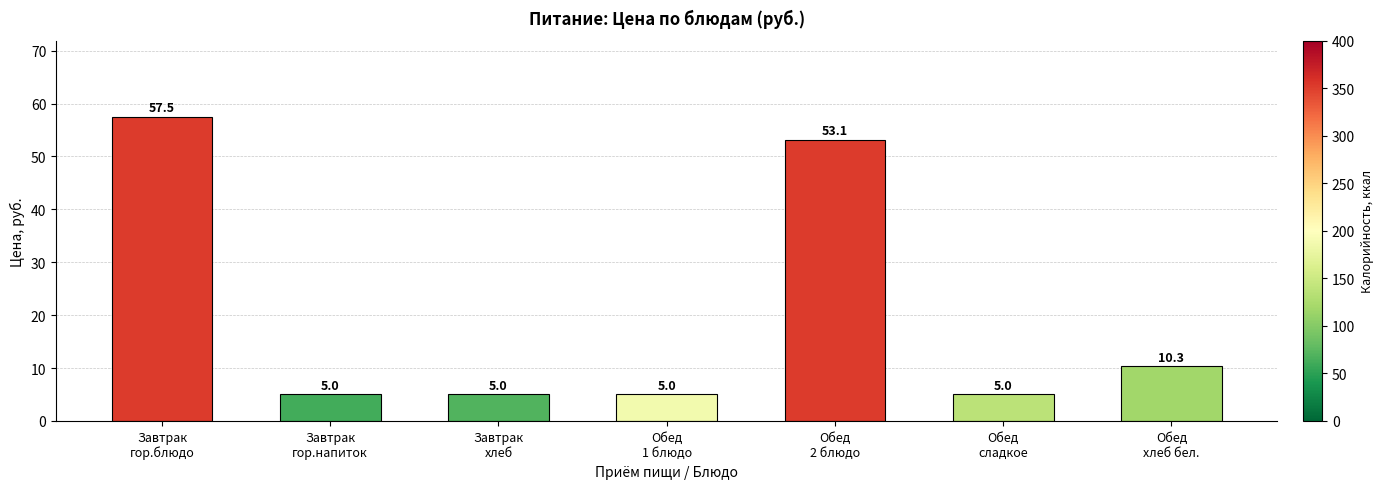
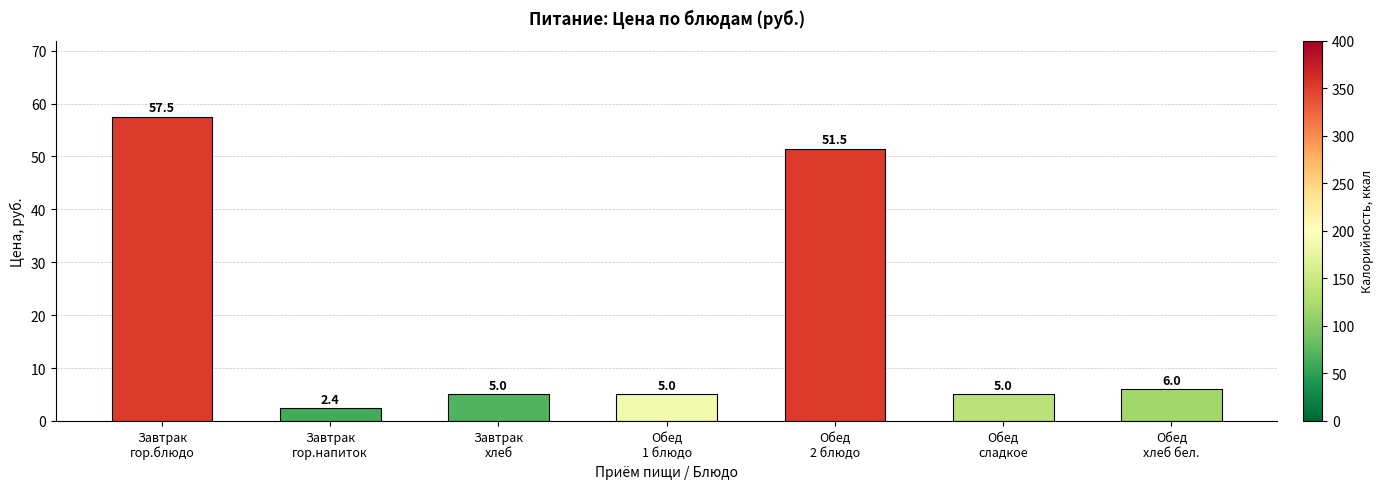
  {
    "Завтрак гор.блюдо": 57.5,
-   "Завтрак гор.напиток": 5.0,
+   "Завтрак гор.напиток": 2.4,
    "Завтрак хлеб": 5.0,
    "Обед 1 блюдо": 5.0,
-   "Обед 2 блюдо": 53.1,
+   "Обед 2 блюдо": 51.5,
    "Обед сладкое": 5.0,
-   "Обед хлеб бел.": 10.3
+   "Обед хлеб бел.": 6.0
  }
